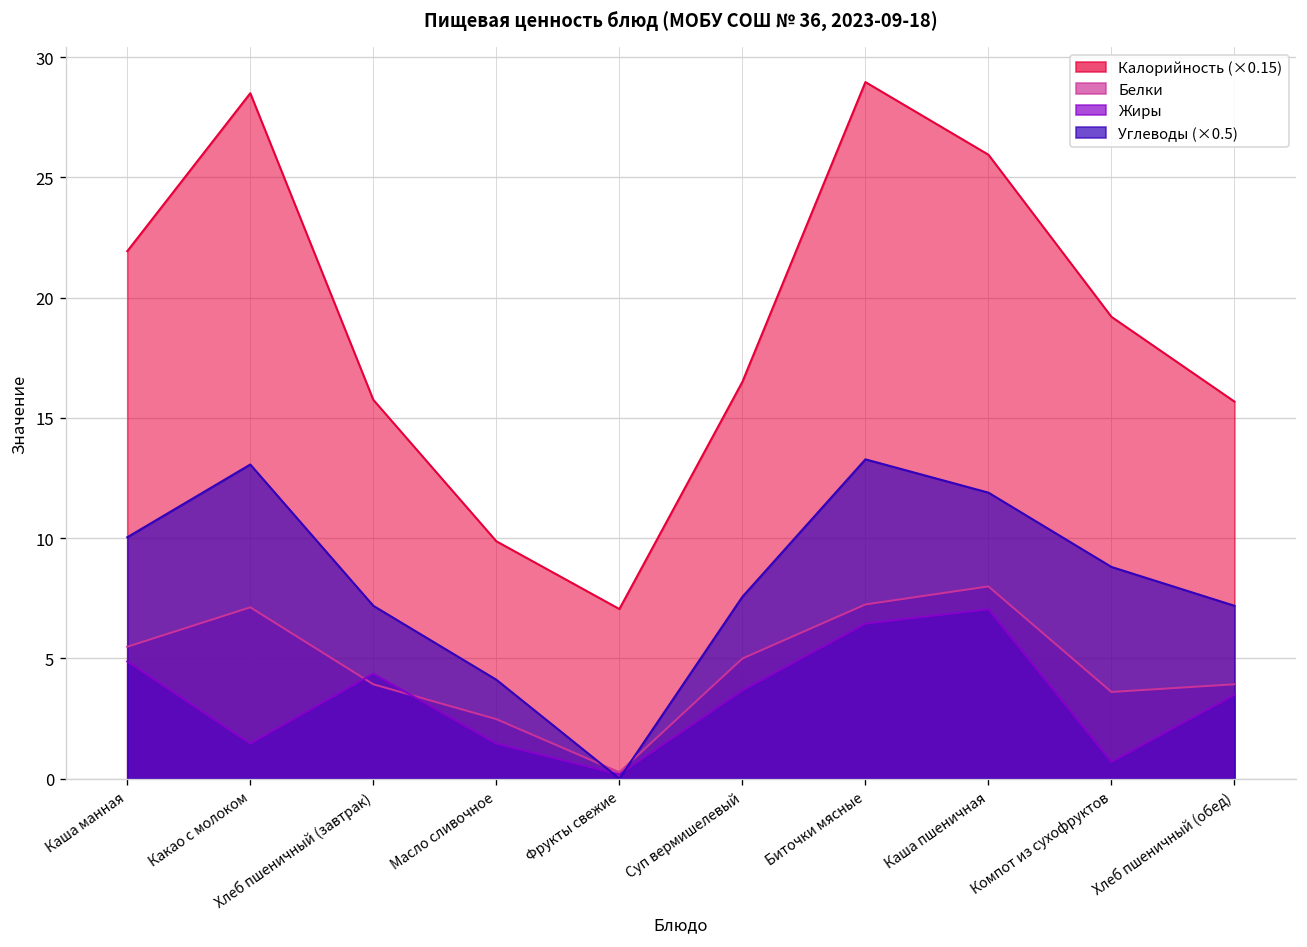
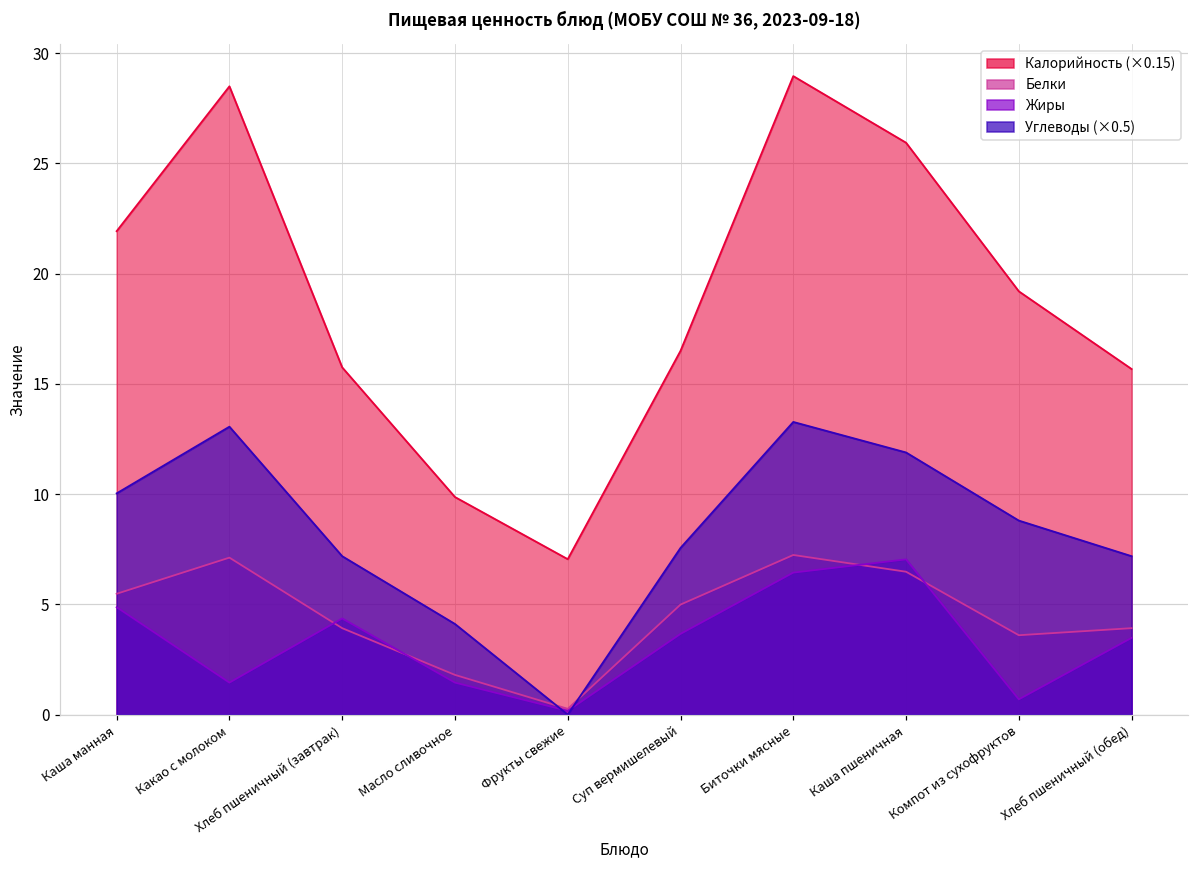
  {
    "Белки": {
      "Каша манная": 5.5,
      "Какао с молоком": 7.1,
      "Хлеб пшеничный (завтрак)": 3.9,
-     "Масло сливочное": 2.5,
+     "Масло сливочное": 1.8,
      "Суп вермишелевый": 5.0,
      "Биточки мясные": 7.2,
-     "Каша пшеничная": 8.0,
+     "Каша пшеничная": 6.5,
      "Компот из сухофруктов": 3.6,
      "Хлеб пшеничный (обед)": 3.9
    },
    "Жиры": {
      "Каша манная": 4.9,
      "Какао с молоком": 1.5,
      "Хлеб пшеничный (завтрак)": 4.4,
      "Масло сливочное": 1.5,
      "Суп вермишелевый": 3.7,
      "Биточки мясные": 6.4,
      "Каша пшеничная": 7.0,
      "Компот из сухофруктов": 0.7,
      "Хлеб пшеничный (обед)": 3.5
    }
  }
